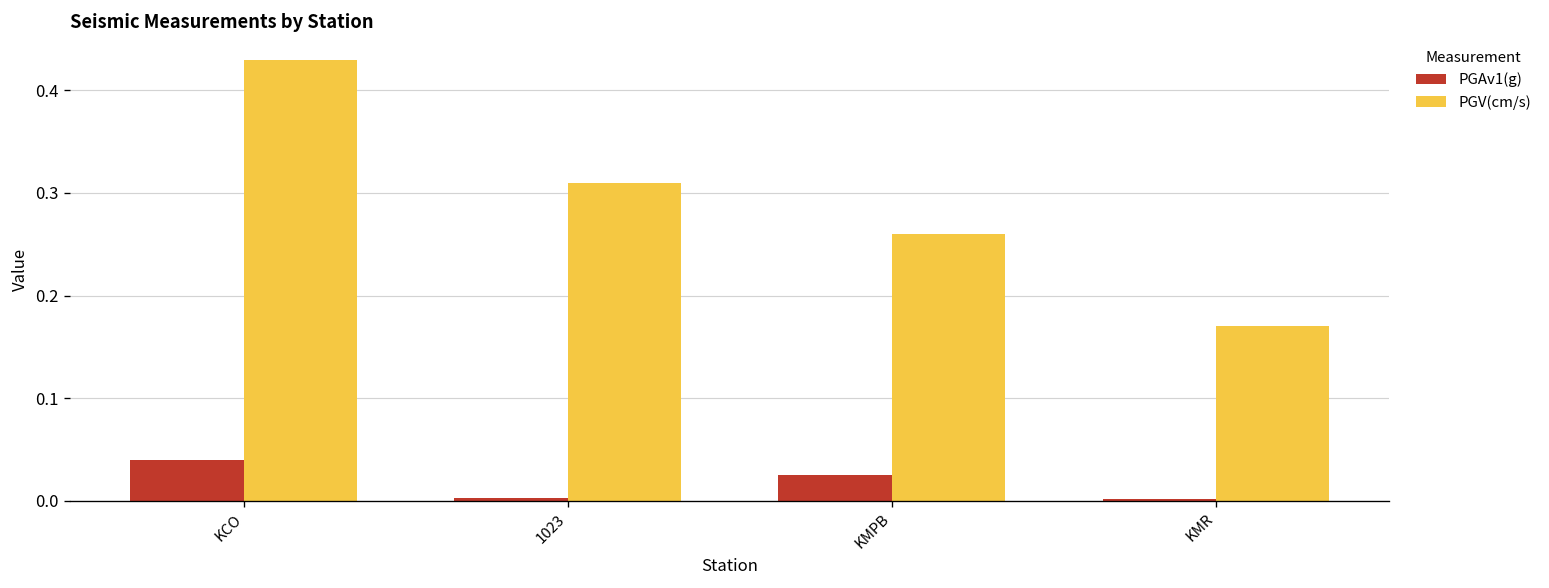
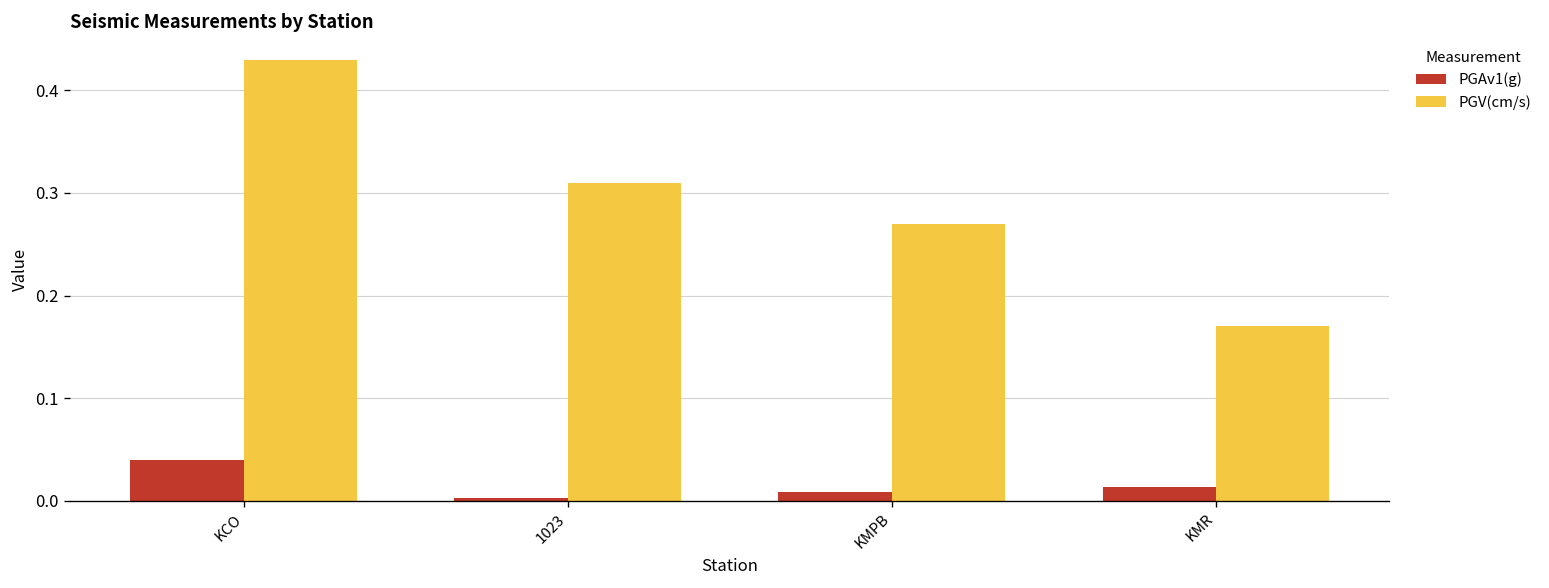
  {
    "PGAv1(g)": {
      "KCO": 0.04,
      "1023": 0.00,
-     "KMPB": 0.03,
-     "KMR": 0.00
+     "KMPB": 0.01,
+     "KMR": 0.01
    },
    "PGV(cm/s)": {
      "KCO": 0.43,
      "1023": 0.31,
-     "KMPB": 0.26,
+     "KMPB": 0.27,
      "KMR": 0.17
    }
  }
